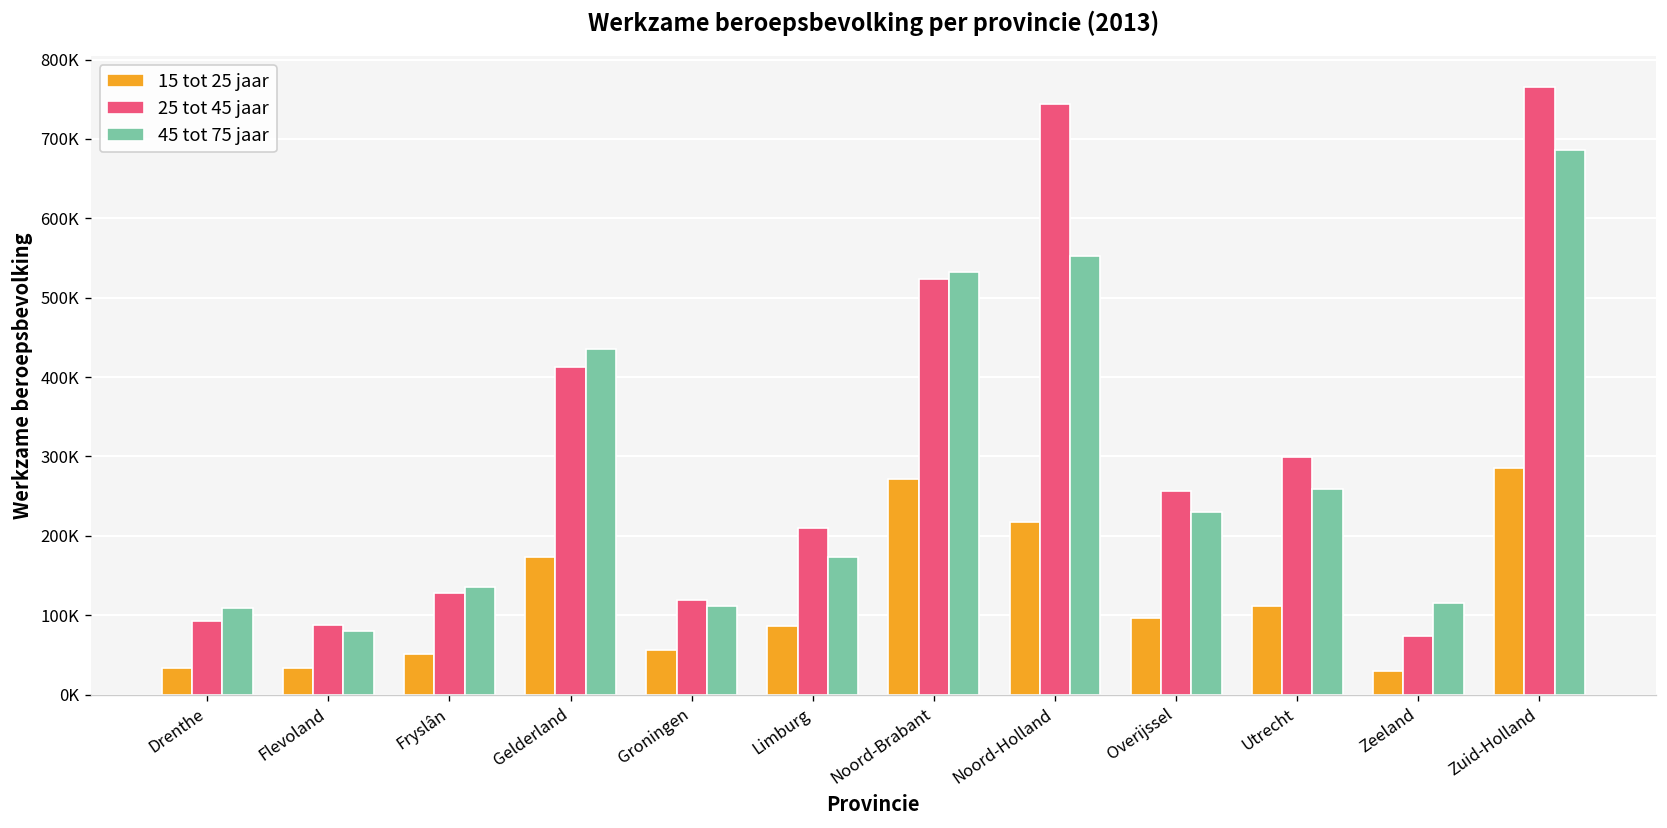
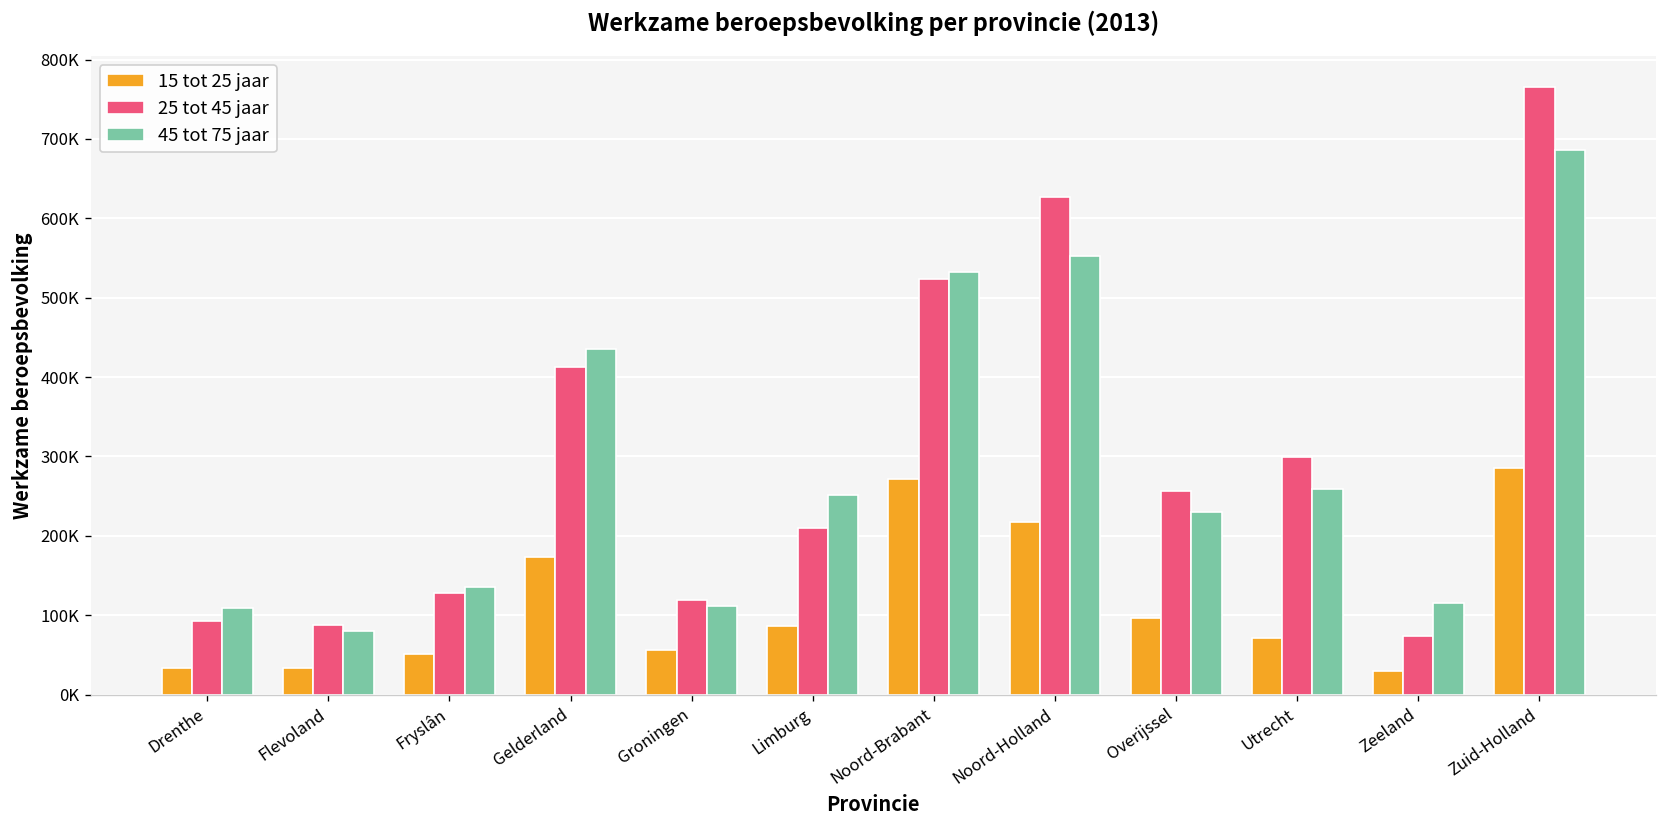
  {
    "15 tot 25 jaar": {
      "Drenthe": 30000,
      "Flevoland": 30000,
      "Fryslân": 50000,
      "Gelderland": 170000,
      "Groningen": 60000,
      "Limburg": 90000,
      "Noord-Brabant": 270000,
      "Noord-Holland": 220000,
      "Overijssel": 100000,
-     "Utrecht": 110000,
+     "Utrecht": 70000,
      "Zeeland": 30000,
      "Zuid-Holland": 290000
    },
    "25 tot 45 jaar": {
      "Drenthe": 90000,
      "Flevoland": 90000,
      "Fryslân": 130000,
      "Gelderland": 410000,
      "Groningen": 120000,
      "Limburg": 210000,
      "Noord-Brabant": 520000,
-     "Noord-Holland": 740000,
+     "Noord-Holland": 630000,
      "Overijssel": 260000,
      "Utrecht": 300000,
      "Zeeland": 70000,
      "Zuid-Holland": 770000
    },
    "45 tot 75 jaar": {
      "Drenthe": 110000,
      "Flevoland": 80000,
      "Fryslân": 140000,
      "Gelderland": 440000,
      "Groningen": 110000,
-     "Limburg": 170000,
+     "Limburg": 250000,
      "Noord-Brabant": 530000,
      "Noord-Holland": 550000,
      "Overijssel": 230000,
      "Utrecht": 260000,
      "Zeeland": 120000,
      "Zuid-Holland": 690000
    }
  }
